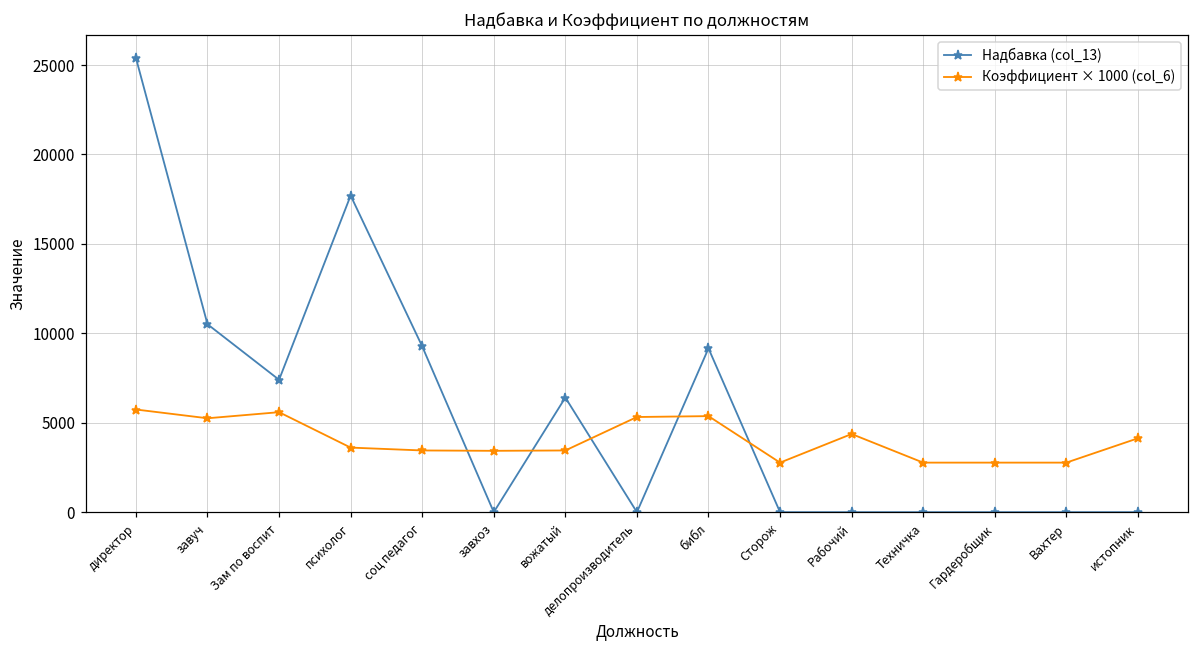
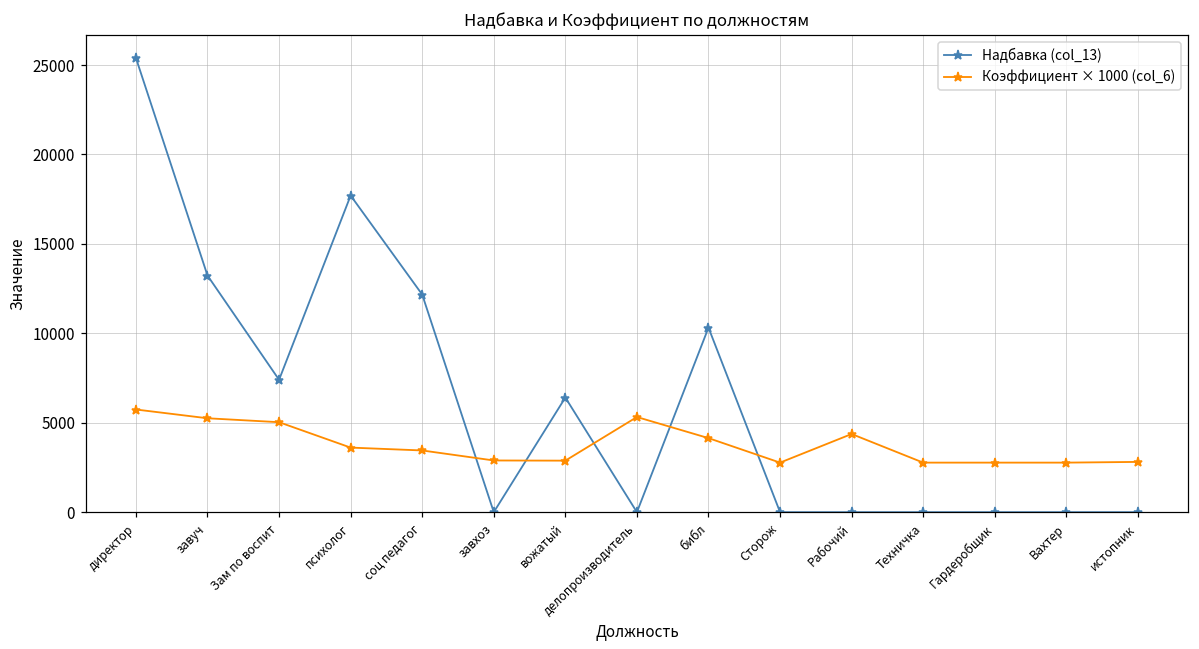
  {
    "Надбавка (col_13)": {
      "директор": 25400,
-     "завуч": 10500,
+     "завуч": 13200,
      "Зам по воспит": 7400,
      "психолог": 17700,
-     "соц педагог": 9300,
+     "соц педагог": 12200,
      "завхоз": 0,
      "вожатый": 6400,
      "делопроизводитель": 0,
-     "библ": 9200,
+     "библ": 10300,
      "Сторож": 0,
      "Рабочий": 0,
      "Техничка": 0,
      "Гардеробщик": 0,
      "Вахтер": 0,
      "истопник": 0
    },
    "Коэффициент × 1000 (col_6)": {
      "директор": 5700,
      "завуч": 5300,
-     "Зам по воспит": 5600,
+     "Зам по воспит": 5000,
      "психолог": 3600,
      "соц педагог": 3500,
-     "завхоз": 3400,
-     "вожатый": 3500,
+     "завхоз": 2900,
+     "вожатый": 2900,
      "делопроизводитель": 5300,
-     "библ": 5400,
+     "библ": 4100,
      "Сторож": 2800,
      "Рабочий": 4400,
      "Техничка": 2800,
      "Гардеробщик": 2800,
      "Вахтер": 2800,
-     "истопник": 4100
+     "истопник": 2800
    }
  }
